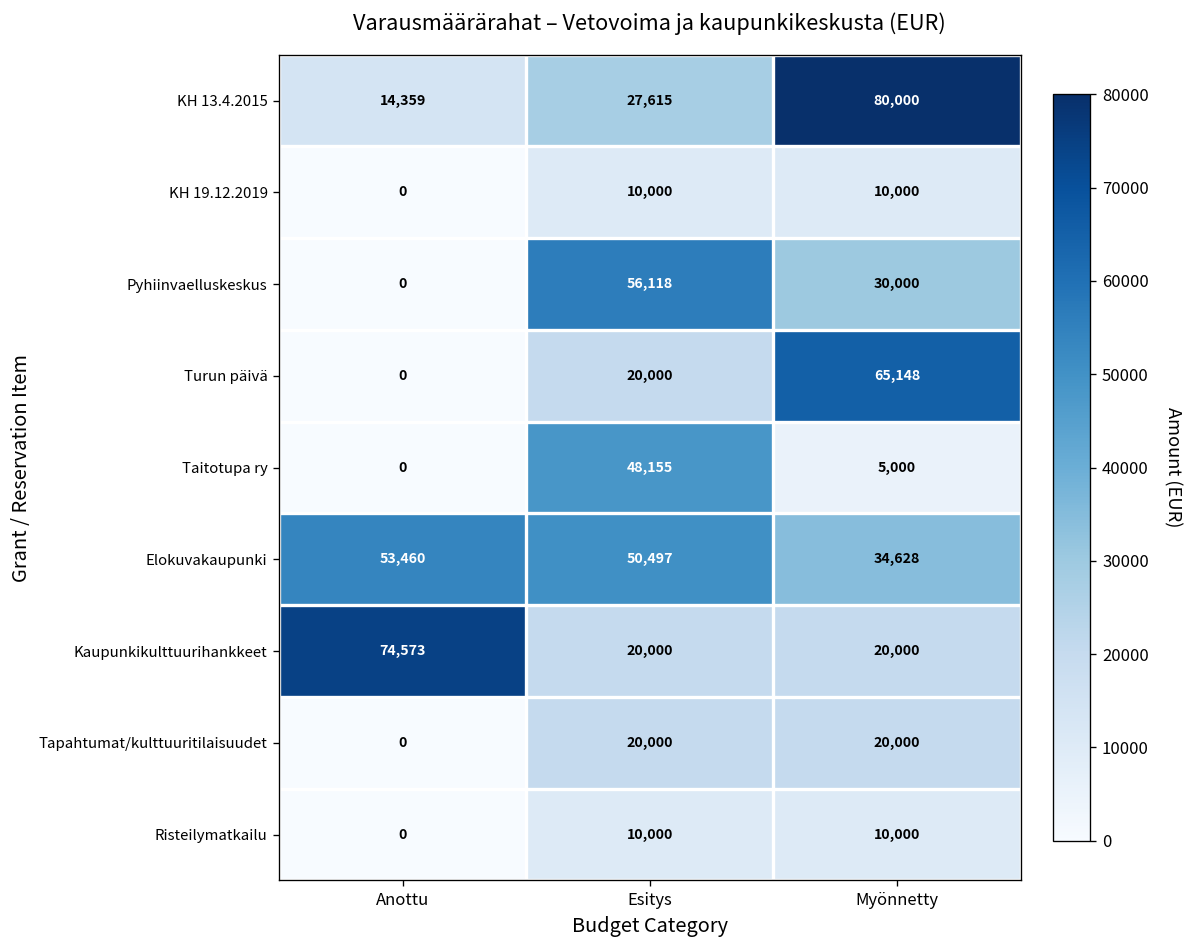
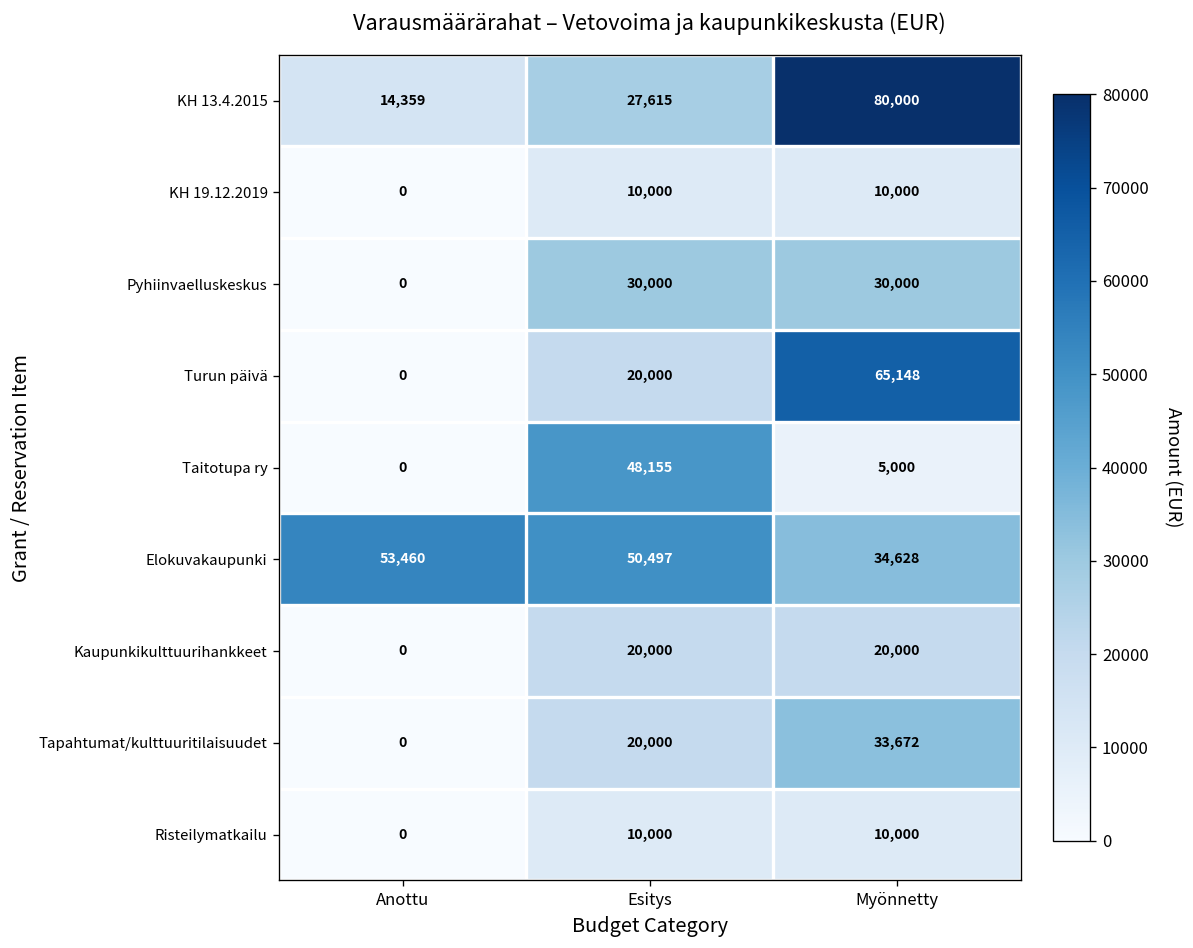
  {
    "KH 13.4.2015": {
      "Anottu": "14,359",
      "Esitys": "27,615",
      "Myönnetty": "80,000"
    },
    "KH 19.12.2019": {
      "Anottu": "0",
      "Esitys": "10,000",
      "Myönnetty": "10,000"
    },
    "Pyhiinvaelluskeskus": {
      "Anottu": "0",
-     "Esitys": "56,118",
+     "Esitys": "30,000",
      "Myönnetty": "30,000"
    },
    "Turun päivä": {
      "Anottu": "0",
      "Esitys": "20,000",
      "Myönnetty": "65,148"
    },
    "Taitotupa ry": {
      "Anottu": "0",
      "Esitys": "48,155",
      "Myönnetty": "5,000"
    },
    "Elokuvakaupunki": {
      "Anottu": "53,460",
      "Esitys": "50,497",
      "Myönnetty": "34,628"
    },
    "Kaupunkikulttuurihankkeet": {
-     "Anottu": "74,573",
+     "Anottu": "0",
      "Esitys": "20,000",
      "Myönnetty": "20,000"
    },
    "Tapahtumat/kulttuuritilaisuudet": {
      "Anottu": "0",
      "Esitys": "20,000",
-     "Myönnetty": "20,000"
+     "Myönnetty": "33,672"
    },
    "Risteilymatkailu": {
      "Anottu": "0",
      "Esitys": "10,000",
      "Myönnetty": "10,000"
    }
  }
